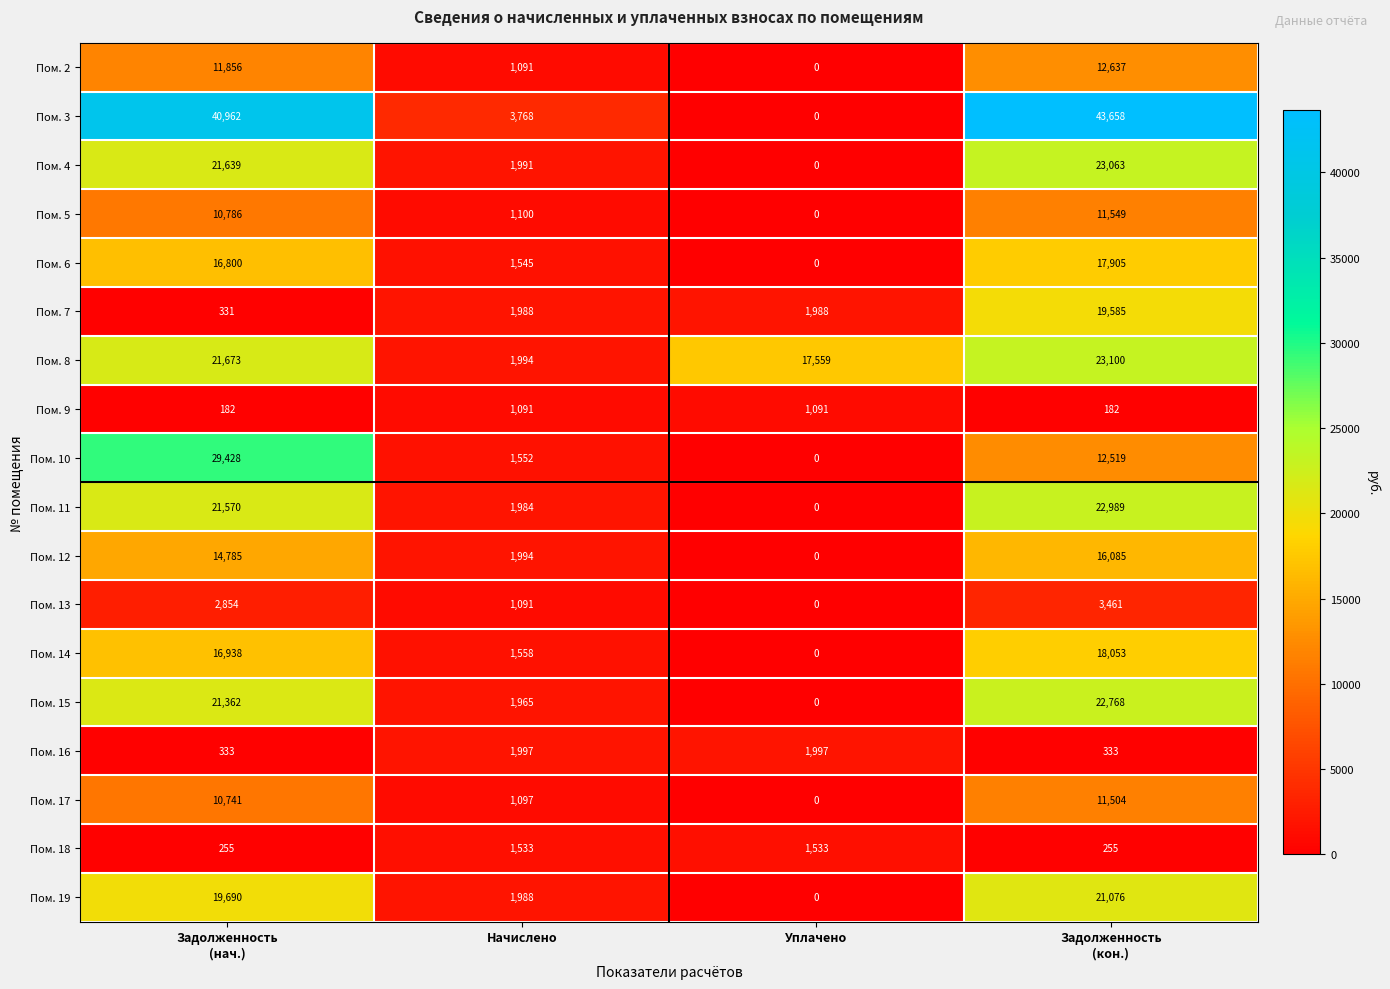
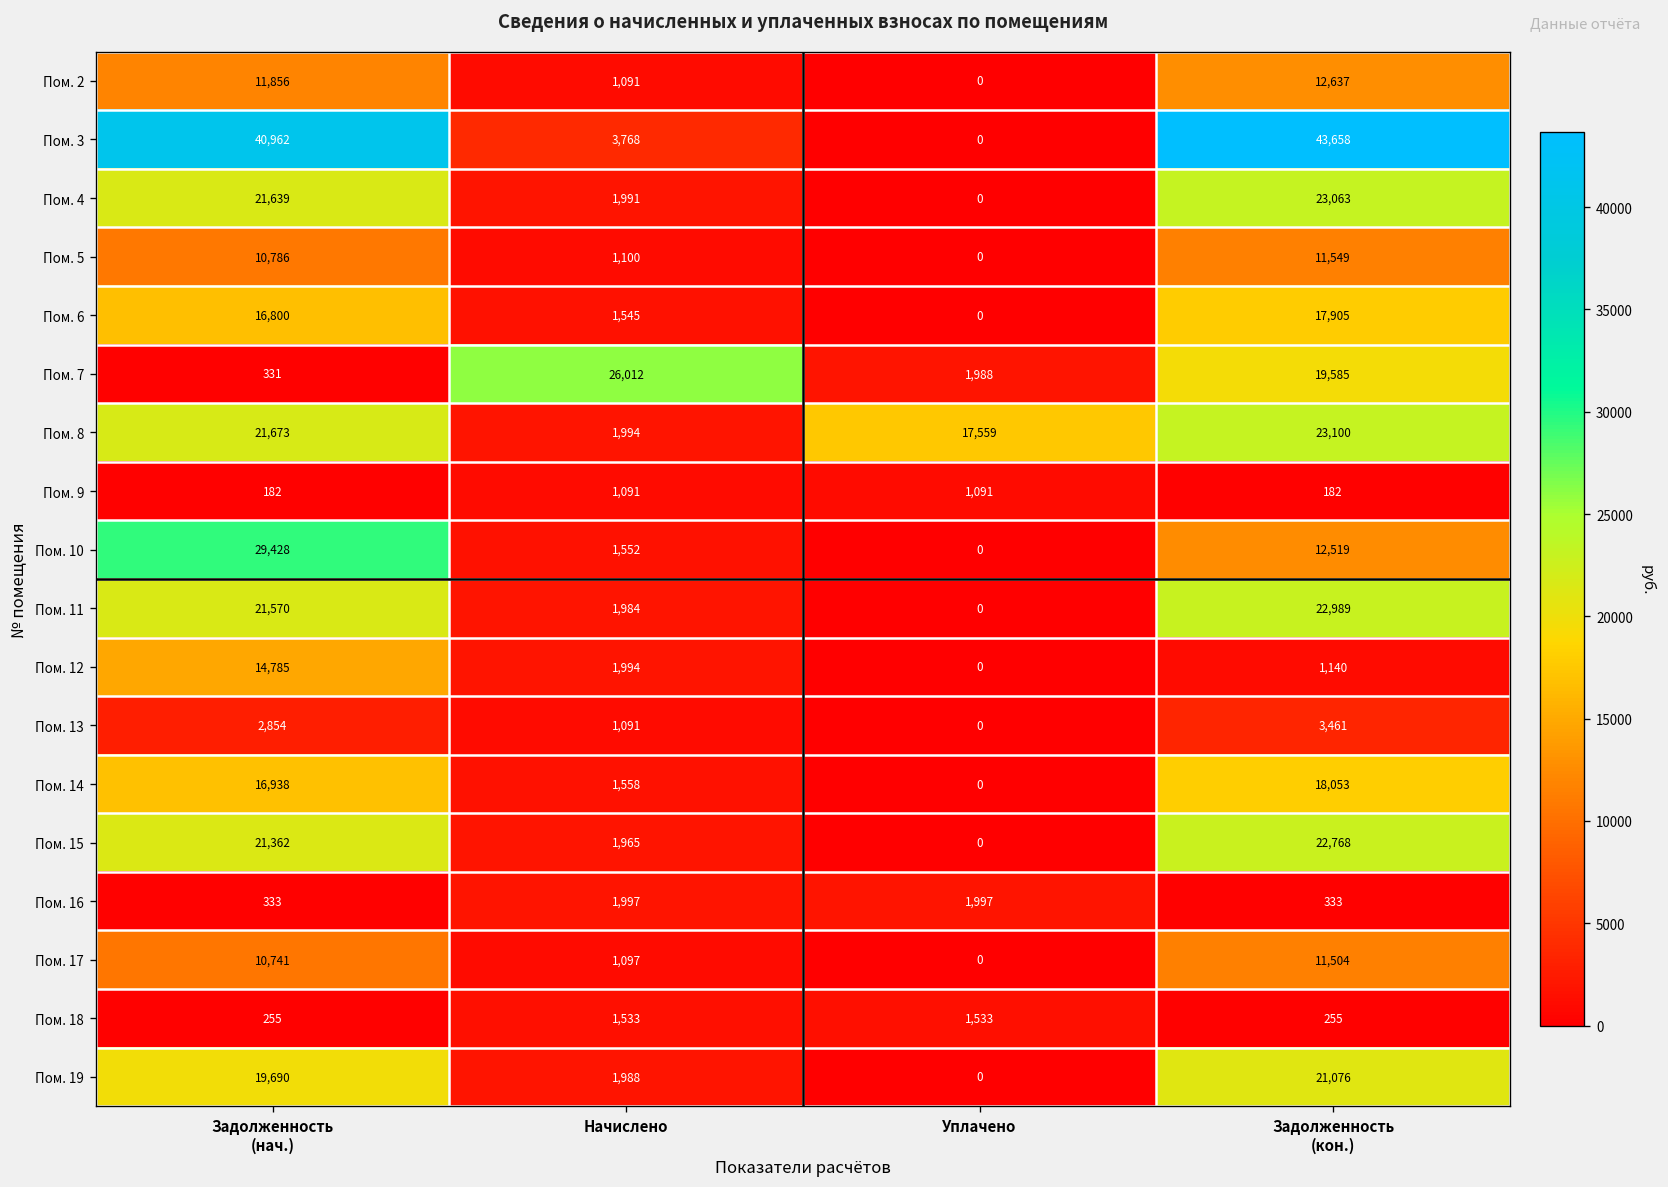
  {
    "Пом. 2": {
      "Задолженность (нач.)": "11,856",
      "Начислено": "1,091",
      "Уплачено": "0",
      "Задолженность (кон.)": "12,637"
    },
    "Пом. 3": {
      "Задолженность (нач.)": "40,962",
      "Начислено": "3,768",
      "Уплачено": "0",
      "Задолженность (кон.)": "43,658"
    },
    "Пом. 4": {
      "Задолженность (нач.)": "21,639",
      "Начислено": "1,991",
      "Уплачено": "0",
      "Задолженность (кон.)": "23,063"
    },
    "Пом. 5": {
      "Задолженность (нач.)": "10,786",
      "Начислено": "1,100",
      "Уплачено": "0",
      "Задолженность (кон.)": "11,549"
    },
    "Пом. 6": {
      "Задолженность (нач.)": "16,800",
      "Начислено": "1,545",
      "Уплачено": "0",
      "Задолженность (кон.)": "17,905"
    },
    "Пом. 7": {
      "Задолженность (нач.)": "331",
-     "Начислено": "1,988",
+     "Начислено": "26,012",
      "Уплачено": "1,988",
      "Задолженность (кон.)": "19,585"
    },
    "Пом. 8": {
      "Задолженность (нач.)": "21,673",
      "Начислено": "1,994",
      "Уплачено": "17,559",
      "Задолженность (кон.)": "23,100"
    },
    "Пом. 9": {
      "Задолженность (нач.)": "182",
      "Начислено": "1,091",
      "Уплачено": "1,091",
      "Задолженность (кон.)": "182"
    },
    "Пом. 10": {
      "Задолженность (нач.)": "29,428",
      "Начислено": "1,552",
      "Уплачено": "0",
      "Задолженность (кон.)": "12,519"
    },
    "Пом. 11": {
      "Задолженность (нач.)": "21,570",
      "Начислено": "1,984",
      "Уплачено": "0",
      "Задолженность (кон.)": "22,989"
    },
    "Пом. 12": {
      "Задолженность (нач.)": "14,785",
      "Начислено": "1,994",
      "Уплачено": "0",
-     "Задолженность (кон.)": "16,085"
+     "Задолженность (кон.)": "1,140"
    },
    "Пом. 13": {
      "Задолженность (нач.)": "2,854",
      "Начислено": "1,091",
      "Уплачено": "0",
      "Задолженность (кон.)": "3,461"
    },
    "Пом. 14": {
      "Задолженность (нач.)": "16,938",
      "Начислено": "1,558",
      "Уплачено": "0",
      "Задолженность (кон.)": "18,053"
    },
    "Пом. 15": {
      "Задолженность (нач.)": "21,362",
      "Начислено": "1,965",
      "Уплачено": "0",
      "Задолженность (кон.)": "22,768"
    },
    "Пом. 16": {
      "Задолженность (нач.)": "333",
      "Начислено": "1,997",
      "Уплачено": "1,997",
      "Задолженность (кон.)": "333"
    },
    "Пом. 17": {
      "Задолженность (нач.)": "10,741",
      "Начислено": "1,097",
      "Уплачено": "0",
      "Задолженность (кон.)": "11,504"
    },
    "Пом. 18": {
      "Задолженность (нач.)": "255",
      "Начислено": "1,533",
      "Уплачено": "1,533",
      "Задолженность (кон.)": "255"
    },
    "Пом. 19": {
      "Задолженность (нач.)": "19,690",
      "Начислено": "1,988",
      "Уплачено": "0",
      "Задолженность (кон.)": "21,076"
    }
  }
